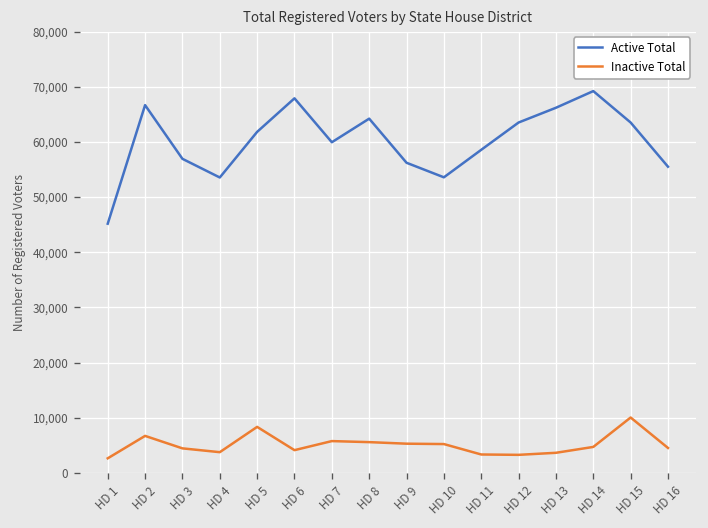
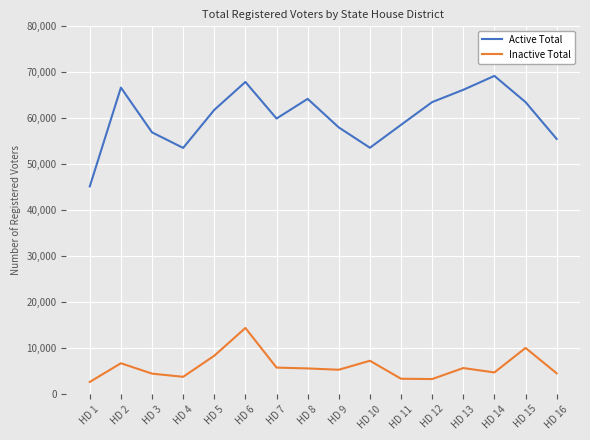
  {
    "Active Total": {
      "HD 1": "45,000",
      "HD 2": "67,000",
      "HD 3": "57,000",
      "HD 4": "54,000",
      "HD 5": "62,000",
      "HD 6": "68,000",
      "HD 7": "60,000",
      "HD 8": "64,000",
-     "HD 9": "56,000",
+     "HD 9": "58,000",
      "HD 10": "54,000",
      "HD 11": "59,000",
      "HD 12": "64,000",
      "HD 13": "66,000",
      "HD 14": "69,000",
      "HD 15": "64,000",
      "HD 16": "56,000"
    },
    "Inactive Total": {
      "HD 1": "3,000",
      "HD 2": "7,000",
      "HD 3": "4,000",
      "HD 4": "4,000",
      "HD 5": "8,000",
-     "HD 6": "4,000",
+     "HD 6": "14,000",
      "HD 7": "6,000",
      "HD 8": "6,000",
      "HD 9": "5,000",
-     "HD 10": "5,000",
+     "HD 10": "7,000",
      "HD 11": "3,000",
      "HD 12": "3,000",
-     "HD 13": "4,000",
+     "HD 13": "6,000",
      "HD 14": "5,000",
      "HD 15": "10,000",
      "HD 16": "5,000"
    }
  }
